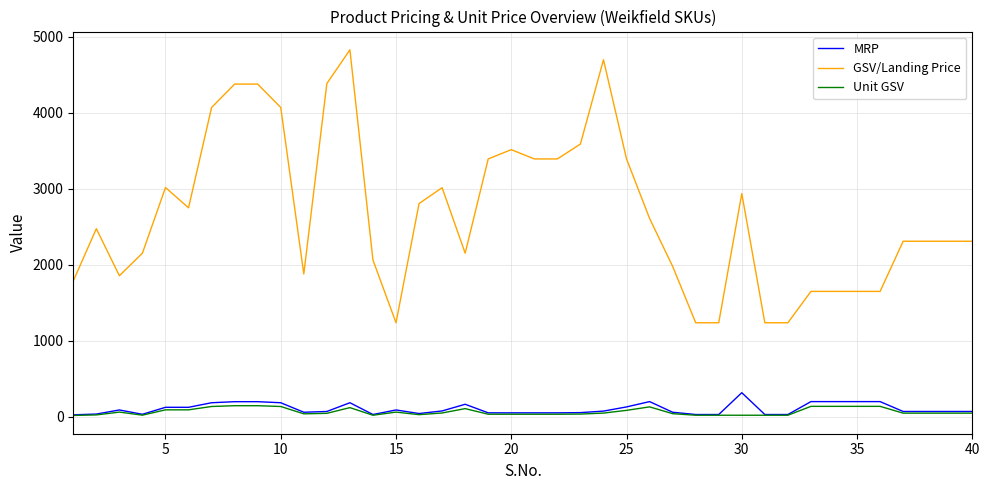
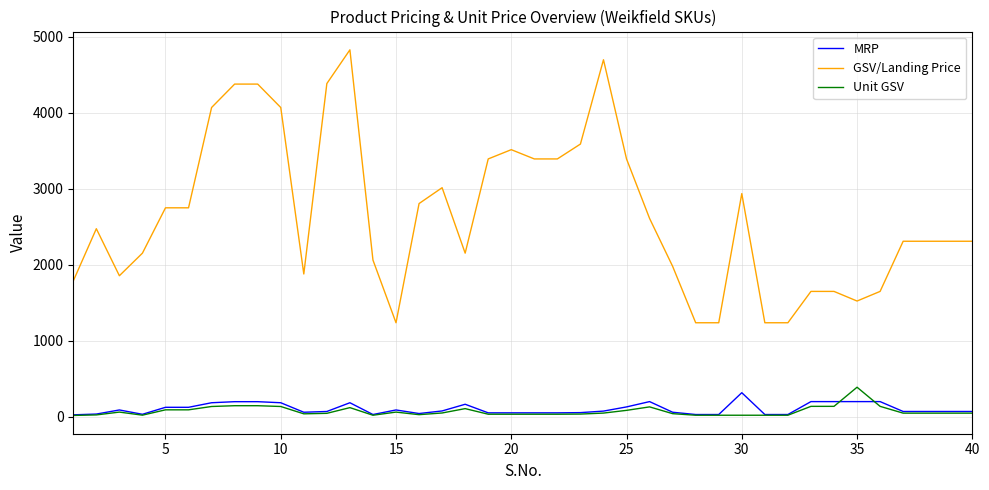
  {
    "MRP": {
      "10": 200,
      "25": 100,
      "30": 300,
      "35": 200
    },
    "GSV/Landing Price": {
-     "5": 3000,
+     "5": 2800,
      "10": 4100,
      "15": 1200,
      "20": 3500,
      "25": 3400,
      "30": 2900,
-     "35": 1700,
+     "35": 1500,
      "40": 2300
    },
    "Unit GSV": {
      "10": 100,
      "25": 100,
      "30": 0,
-     "35": 100
+     "35": 400
    }
  }
